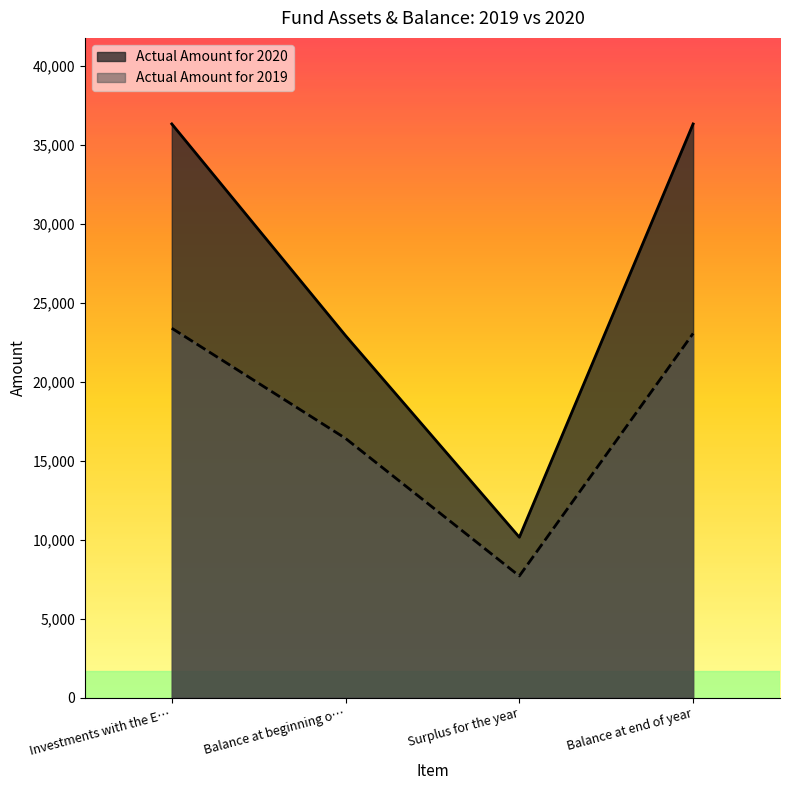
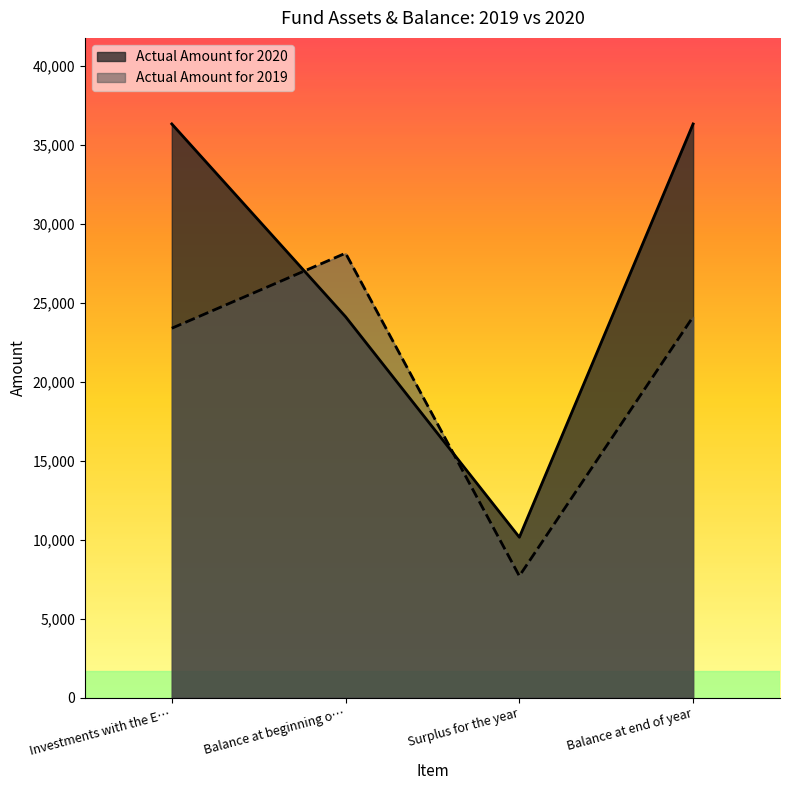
  {
    "Actual Amount for 2020": {
      "Investments with the E…": "36,300",
-     "Balance at beginning o…": "22,900",
+     "Balance at beginning o…": "24,100",
      "Surplus for the year": "10,200",
      "Balance at end of year": "36,300"
    },
    "Actual Amount for 2019": {
      "Investments with the E…": "23,400",
-     "Balance at beginning o…": "16,400",
+     "Balance at beginning o…": "28,100",
      "Surplus for the year": "7,700",
-     "Balance at end of year": "23,100"
+     "Balance at end of year": "24,100"
    }
  }
